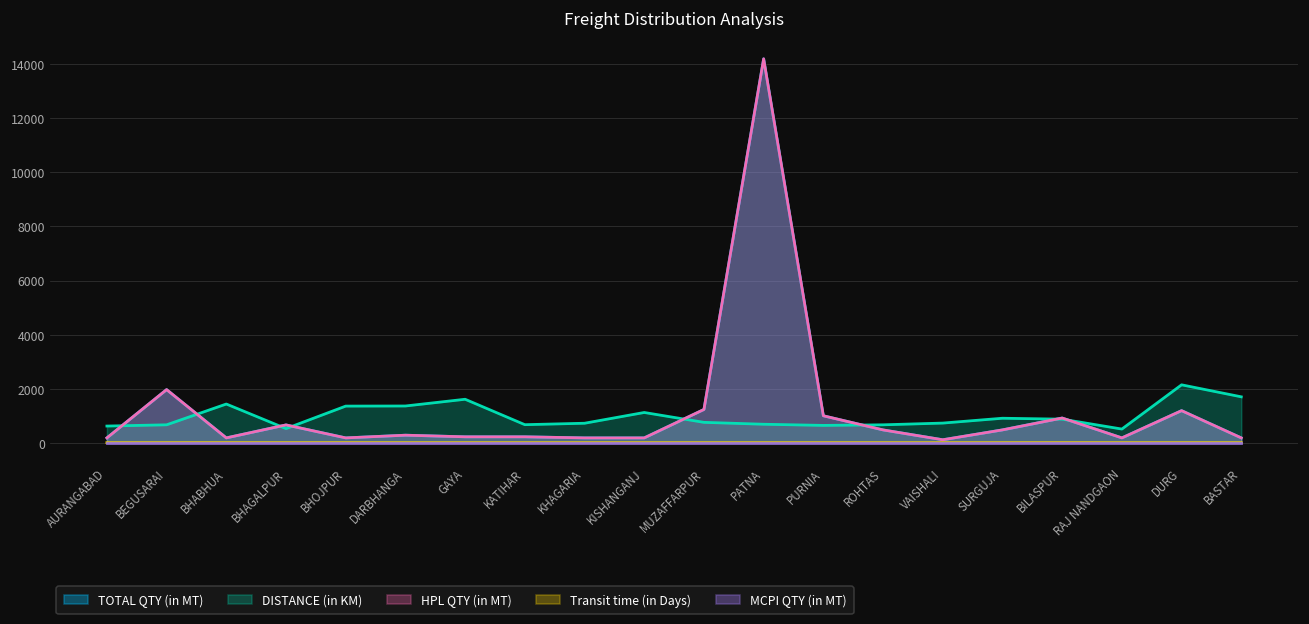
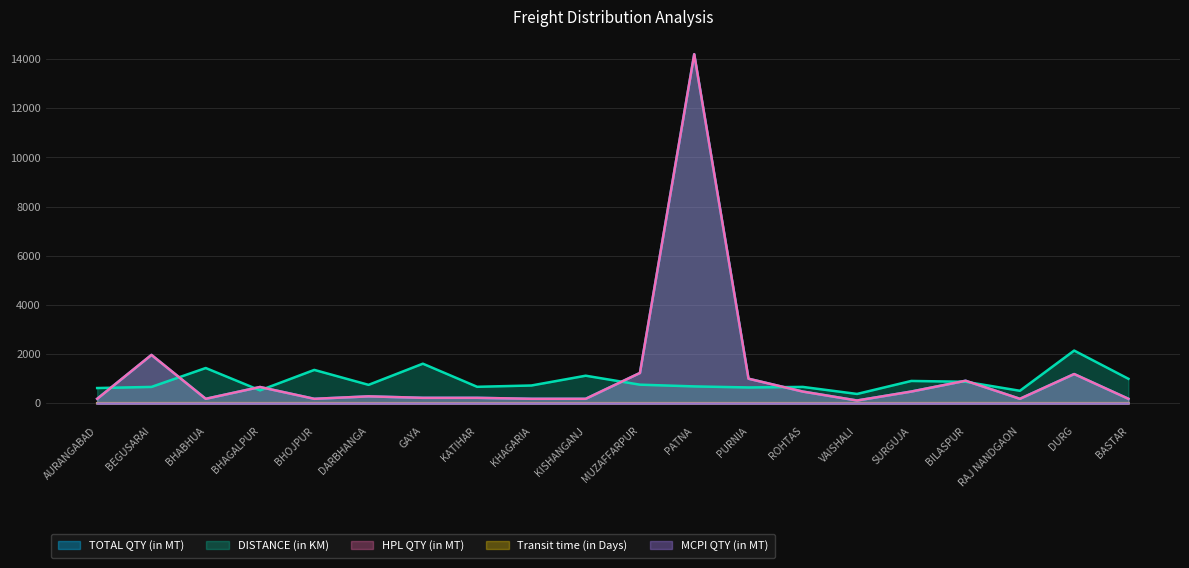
  {
    "DISTANCE (in KM)": {
      "AURANGABAD": 600,
      "BEGUSARAI": 700,
      "BHABHUA": 1400,
      "BHAGALPUR": 500,
      "BHOJPUR": 1400,
-     "DARBHANGA": 1400,
+     "DARBHANGA": 700,
      "GAYA": 1600,
      "KATIHAR": 700,
      "KHAGARIA": 700,
      "KISHANGANJ": 1100,
      "MUZAFFARPUR": 800,
      "PATNA": 700,
      "PURNIA": 600,
      "ROHTAS": 700,
-     "VAISHALI": 700,
+     "VAISHALI": 400,
      "SURGUJA": 900,
      "RAJ NANDGAON": 500,
      "DURG": 2100,
-     "BASTAR": 1700
+     "BASTAR": 1000
    }
  }
